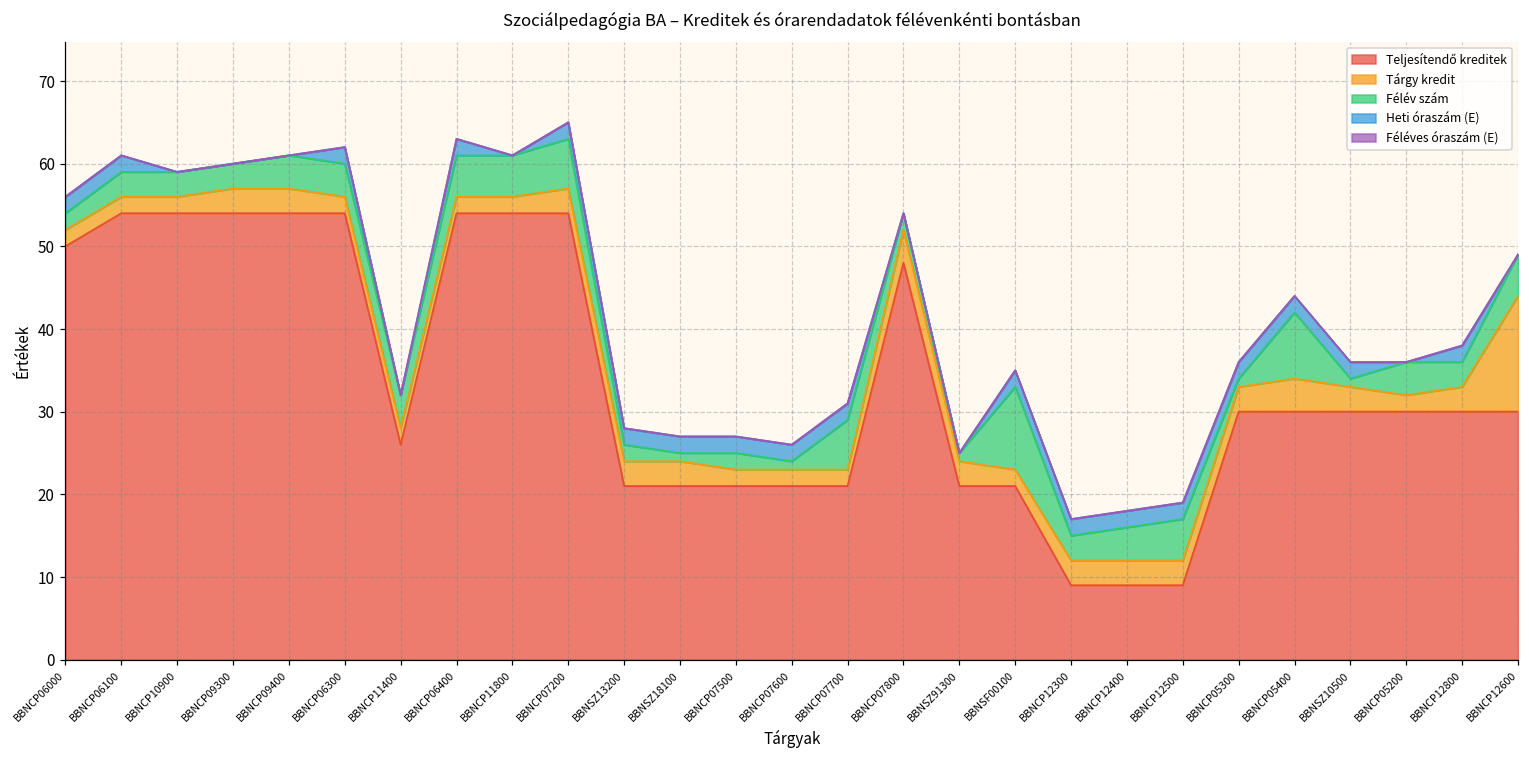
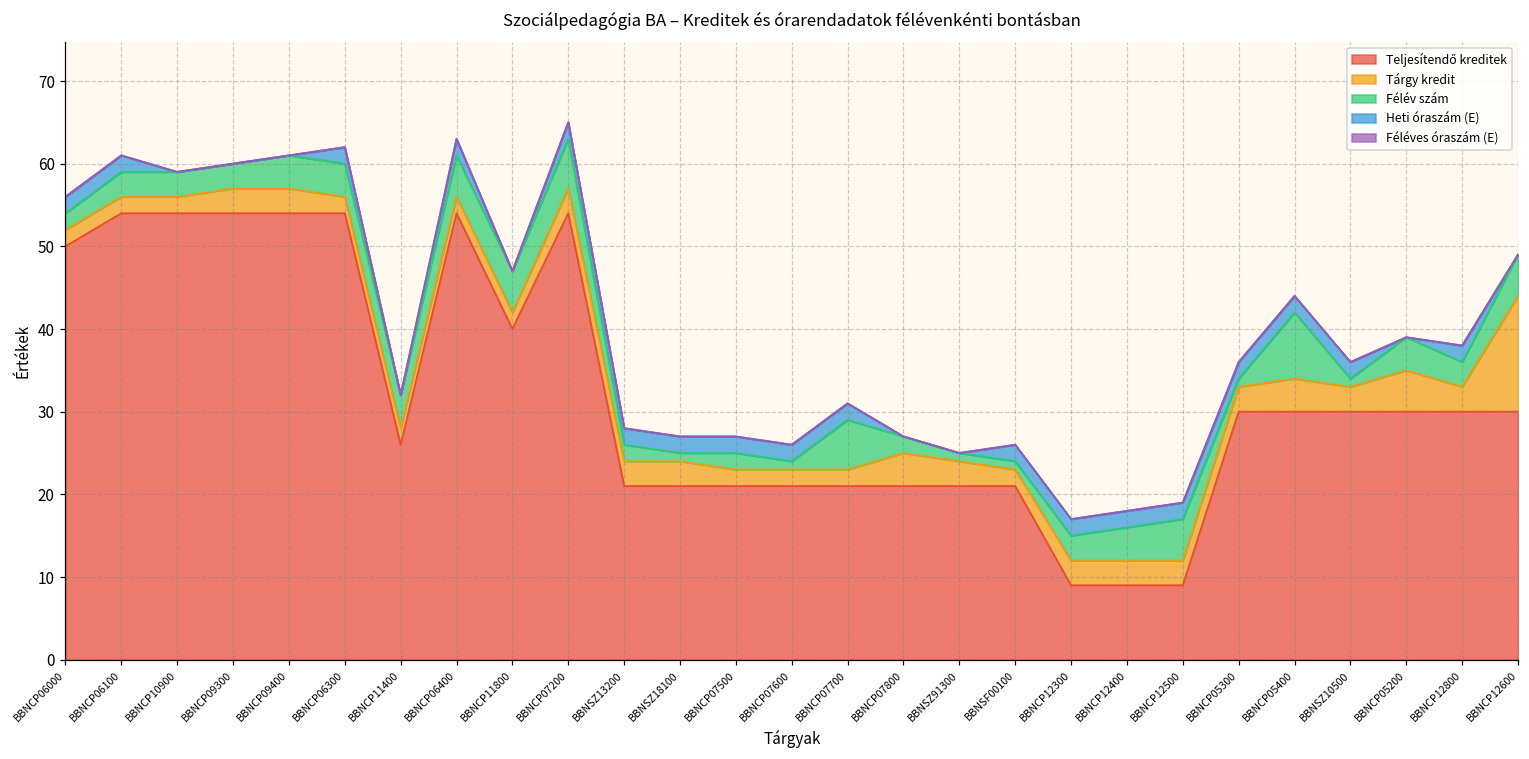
  {
    "Teljesítendő kreditek": {
      "BBNCP06000": 50,
      "BBNCP06100": 54,
      "BBNCP10900": 54,
      "BBNCP09300": 54,
      "BBNCP09400": 54,
      "BBNCP06300": 54,
      "BBNCP11400": 26,
      "BBNCP06400": 54,
-     "BBNCP11800": 54,
+     "BBNCP11800": 40,
      "BBNCP07200": 54,
      "BBNSZ13200": 21,
      "BBNSZ18100": 21,
      "BBNCP07500": 21,
      "BBNCP07600": 21,
      "BBNCP07700": 21,
-     "BBNCP07800": 48,
+     "BBNCP07800": 21,
      "BBNSZ91300": 21,
      "BBNSF00100": 21,
      "BBNCP12300": 9,
      "BBNCP12400": 9,
      "BBNCP12500": 9,
      "BBNCP05300": 30,
      "BBNCP05400": 30,
      "BBNSZ10500": 30,
      "BBNCP05200": 30,
      "BBNCP12800": 30,
      "BBNCP12600": 30
    },
    "Tárgy kredit": {
      "BBNCP06000": 2,
      "BBNCP06100": 2,
      "BBNCP10900": 2,
      "BBNCP09300": 3,
      "BBNCP09400": 3,
      "BBNCP06300": 2,
      "BBNCP11400": 2,
      "BBNCP06400": 2,
      "BBNCP11800": 2,
      "BBNCP07200": 3,
      "BBNSZ13200": 3,
      "BBNSZ18100": 3,
      "BBNCP07500": 2,
      "BBNCP07600": 2,
      "BBNCP07700": 2,
      "BBNCP07800": 4,
      "BBNSZ91300": 3,
      "BBNSF00100": 2,
      "BBNCP12300": 3,
      "BBNCP12400": 3,
      "BBNCP12500": 3,
      "BBNCP05300": 3,
      "BBNCP05400": 4,
      "BBNSZ10500": 3,
-     "BBNCP05200": 2,
+     "BBNCP05200": 5,
      "BBNCP12800": 3,
      "BBNCP12600": 14
    },
    "Félév szám": {
      "BBNCP06000": 2,
      "BBNCP06100": 3,
      "BBNCP06300": 4,
      "BBNCP06400": 5,
      "BBNCP07200": 6,
      "BBNSZ13200": 2,
      "BBNSZ18100": 1,
      "BBNCP07500": 2,
      "BBNCP07600": 1,
      "BBNCP07700": 6,
-     "BBNSF00100": 10,
+     "BBNSF00100": 1,
      "BBNCP12300": 3,
      "BBNCP12400": 4,
      "BBNCP12500": 5,
      "BBNCP05300": 1,
      "BBNCP05400": 8,
      "BBNSZ10500": 1,
      "BBNCP12800": 3
    }
  }
